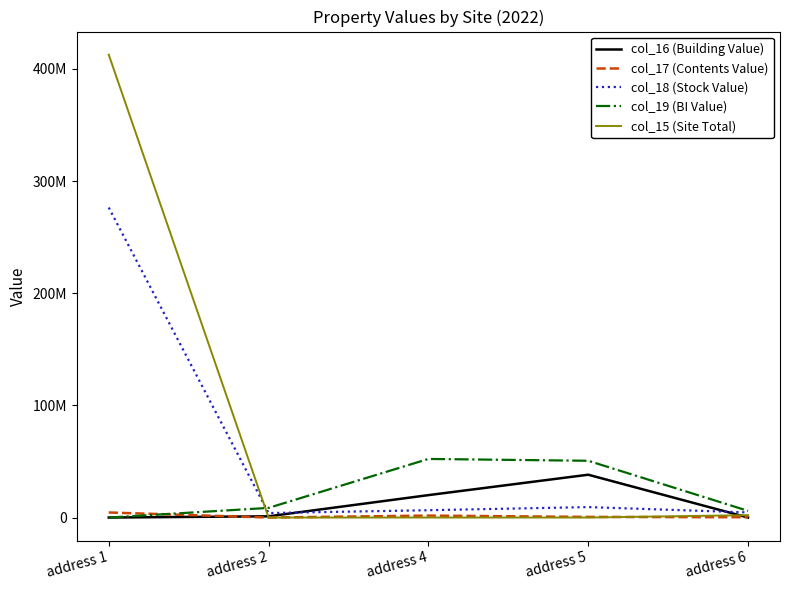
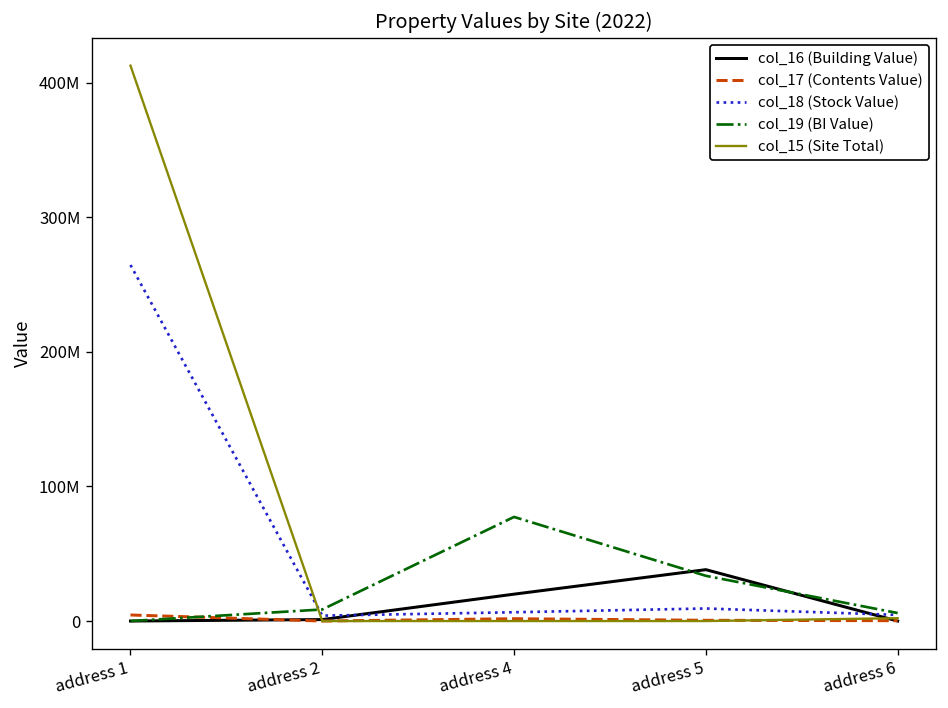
  {
    "col_16 (Building Value)": {
      "address 4": 20000000,
      "address 5": 38000000
    },
    "col_17 (Contents Value)": {
      "address 1": 5000000
    },
    "col_18 (Stock Value)": {
-     "address 1": 276000000,
+     "address 1": 265000000,
      "address 2": 4000000,
      "address 4": 7000000,
      "address 5": 9000000
    },
    "col_19 (BI Value)": {
      "address 2": 9000000,
-     "address 4": 52000000,
-     "address 5": 51000000
+     "address 4": 77000000,
+     "address 5": 34000000
    },
    "col_15 (Site Total)": {
      "address 1": 413000000
    }
  }
